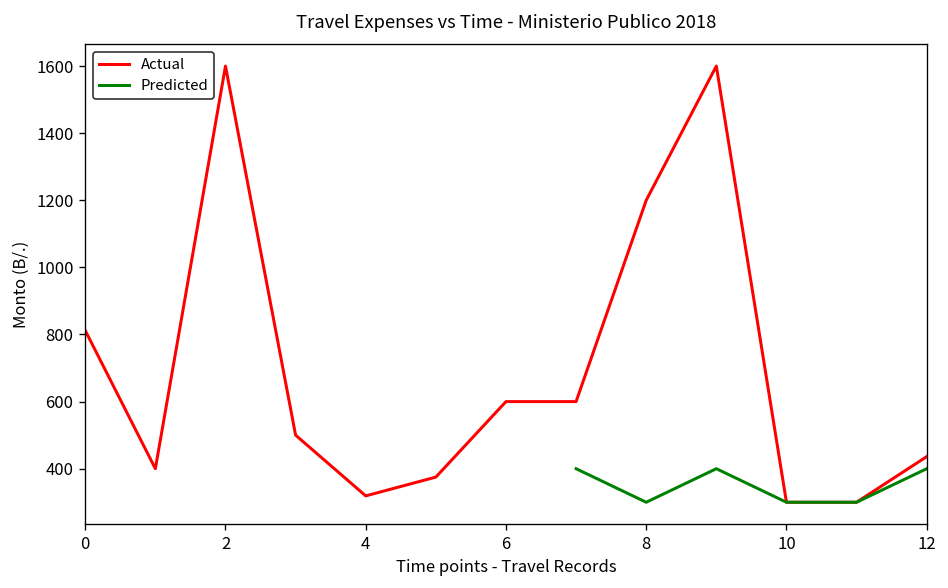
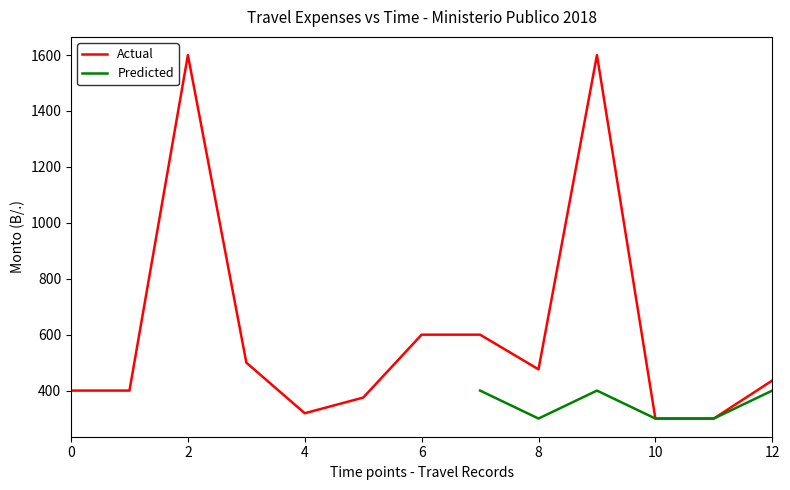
  {
    "Actual": {
-     "0": 810,
+     "0": 400,
      "2": 1600,
      "4": 320,
      "6": 600,
-     "8": 1200,
+     "8": 480,
      "12": 440
    },
    "Predicted": {
      "8": 300,
      "12": 400
    }
  }
